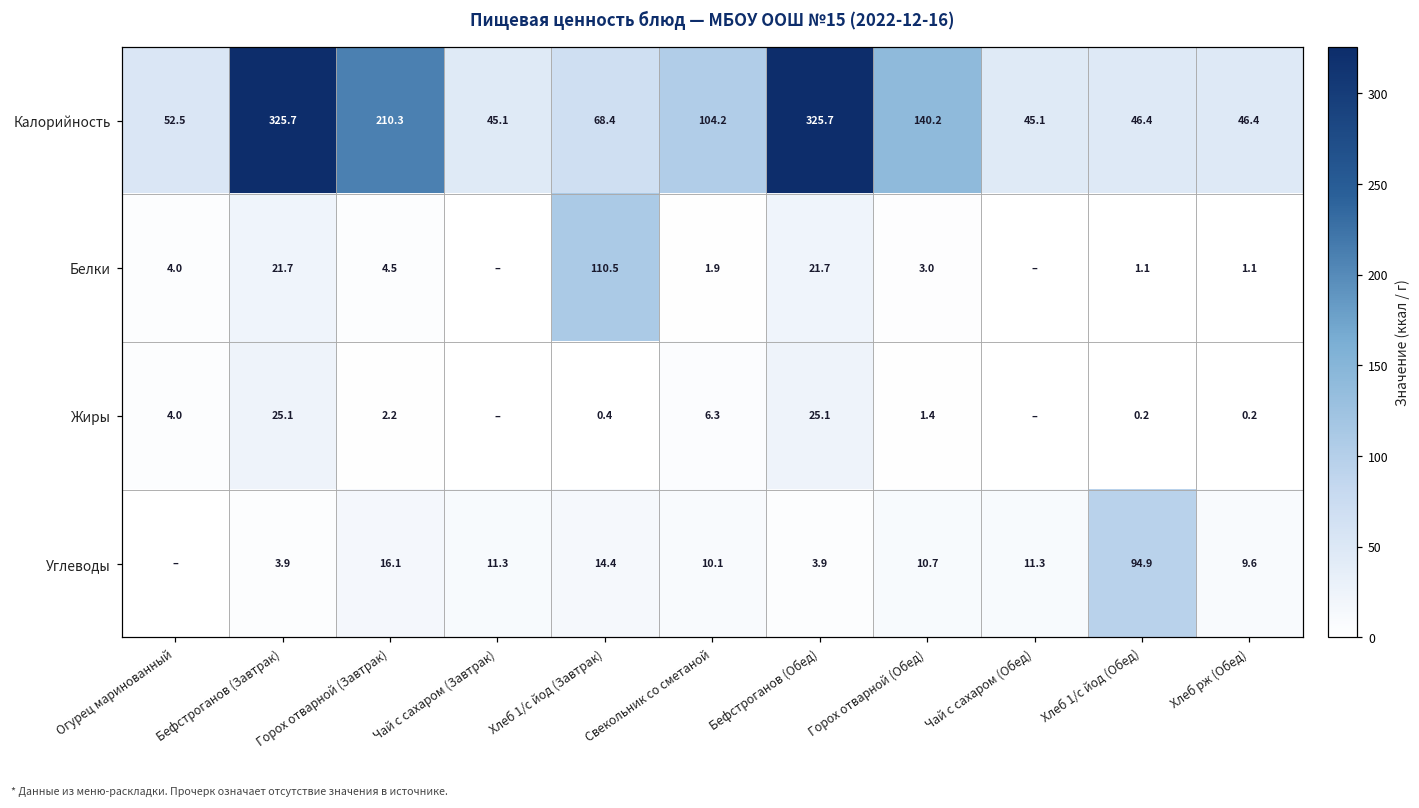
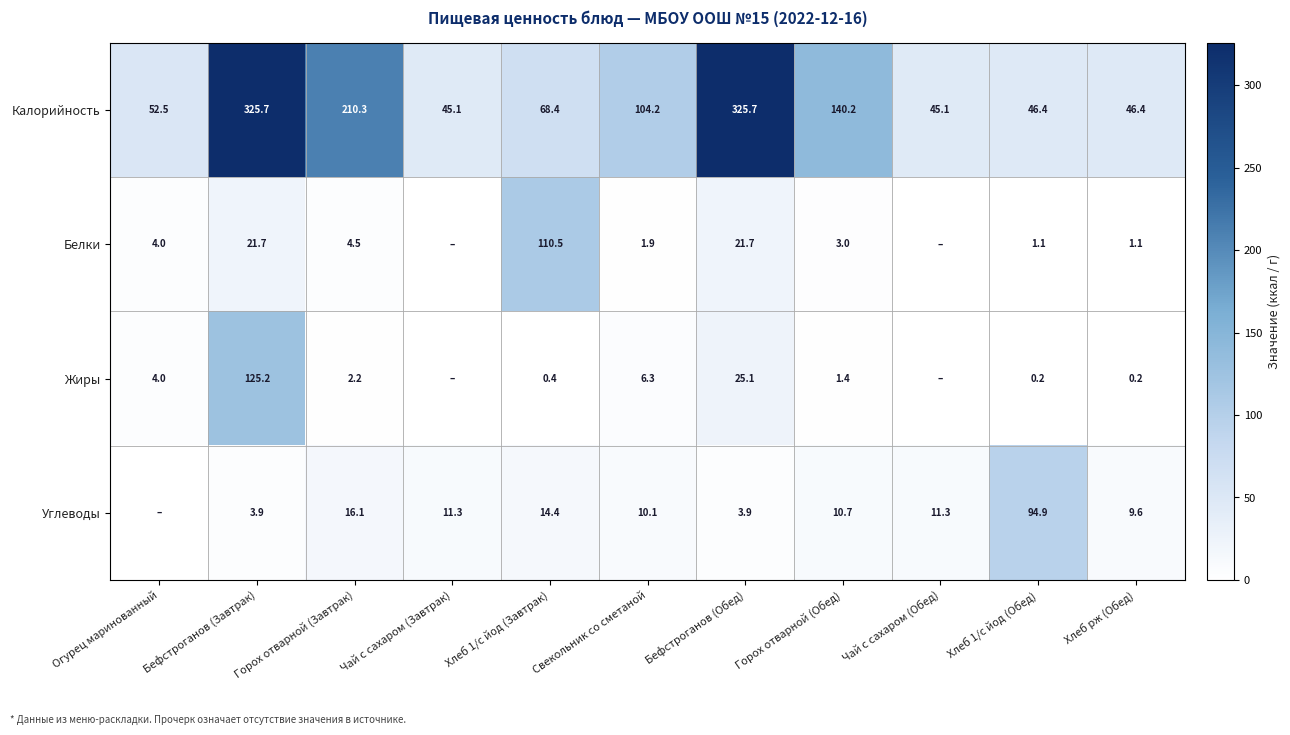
  {
    "Калорийность": {
      "Огурец маринованный": 52.5,
      "Бефстроганов (Завтрак)": 325.7,
      "Горох отварной (Завтрак)": 210.3,
      "Чай с сахаром (Завтрак)": 45.1,
      "Хлеб 1/с йод (Завтрак)": 68.4,
      "Свекольник со сметаной": 104.2,
      "Бефстроганов (Обед)": 325.7,
      "Горох отварной (Обед)": 140.2,
      "Чай с сахаром (Обед)": 45.1,
      "Хлеб 1/с йод (Обед)": 46.4,
      "Хлеб рж (Обед)": 46.4
    },
    "Белки": {
      "Огурец маринованный": 4.0,
      "Бефстроганов (Завтрак)": 21.7,
      "Горох отварной (Завтрак)": 4.5,
      "Хлеб 1/с йод (Завтрак)": 110.5,
      "Свекольник со сметаной": 1.9,
      "Бефстроганов (Обед)": 21.7,
      "Горох отварной (Обед)": 3.0,
      "Хлеб 1/с йод (Обед)": 1.1,
      "Хлеб рж (Обед)": 1.1
    },
    "Жиры": {
      "Огурец маринованный": 4.0,
-     "Бефстроганов (Завтрак)": 25.1,
+     "Бефстроганов (Завтрак)": 125.2,
      "Горох отварной (Завтрак)": 2.2,
      "Хлеб 1/с йод (Завтрак)": 0.4,
      "Свекольник со сметаной": 6.3,
      "Бефстроганов (Обед)": 25.1,
      "Горох отварной (Обед)": 1.4,
      "Хлеб 1/с йод (Обед)": 0.2,
      "Хлеб рж (Обед)": 0.2
    },
    "Углеводы": {
      "Бефстроганов (Завтрак)": 3.9,
      "Горох отварной (Завтрак)": 16.1,
      "Чай с сахаром (Завтрак)": 11.3,
      "Хлеб 1/с йод (Завтрак)": 14.4,
      "Свекольник со сметаной": 10.1,
      "Бефстроганов (Обед)": 3.9,
      "Горох отварной (Обед)": 10.7,
      "Чай с сахаром (Обед)": 11.3,
      "Хлеб 1/с йод (Обед)": 94.9,
      "Хлеб рж (Обед)": 9.6
    }
  }
